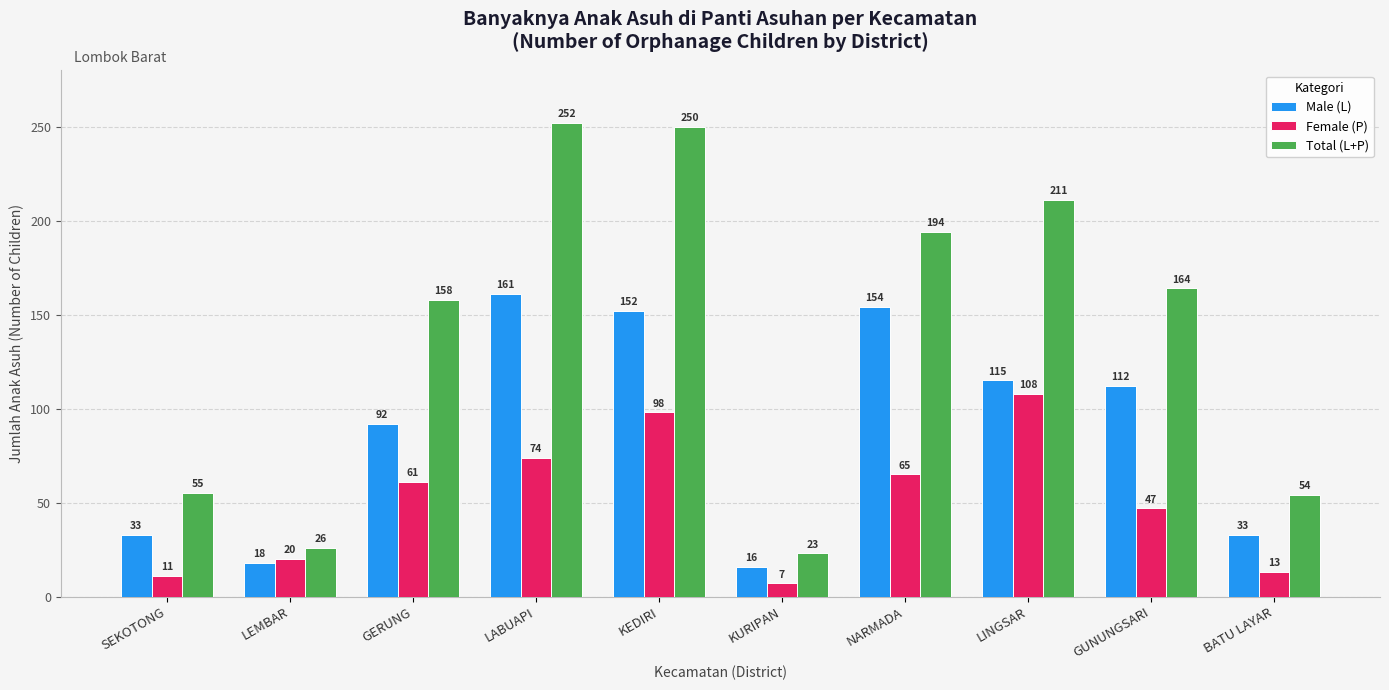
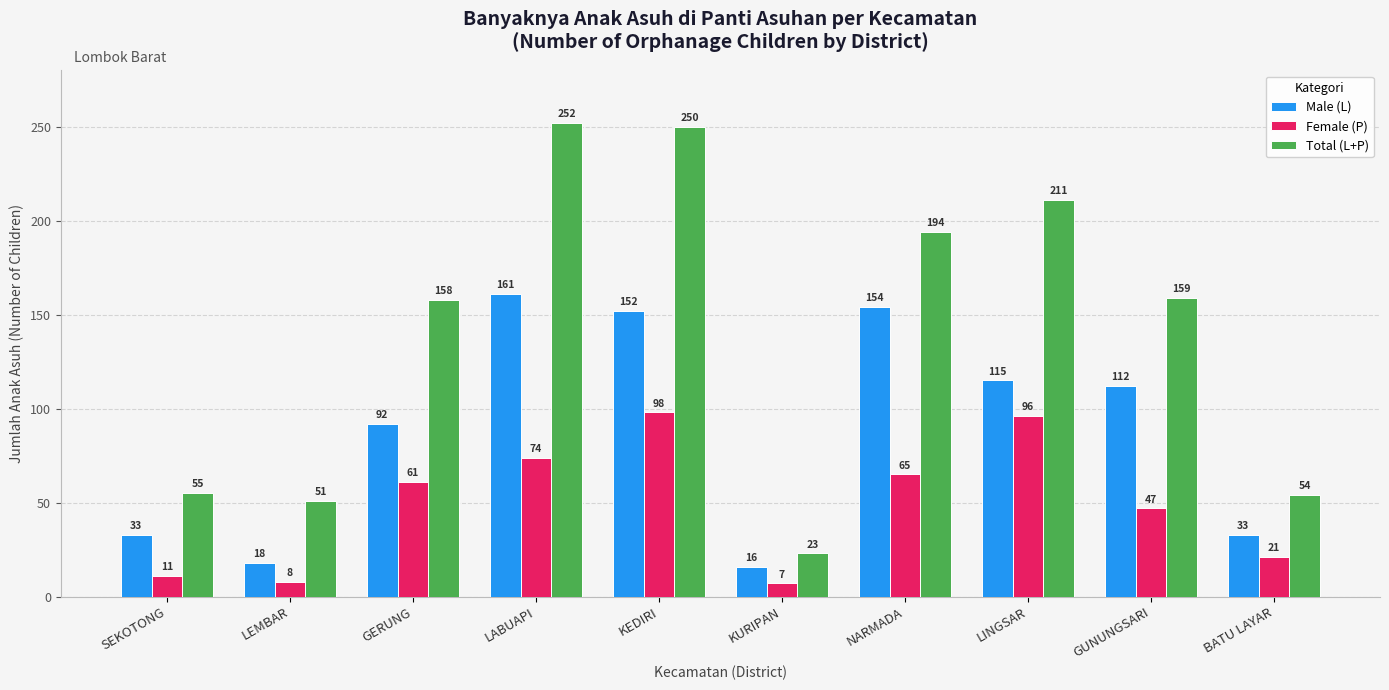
  {
    "Male (L)": {
      "SEKOTONG": 33,
      "LEMBAR": 18,
      "GERUNG": 92,
      "LABUAPI": 161,
      "KEDIRI": 152,
      "KURIPAN": 16,
      "NARMADA": 154,
      "LINGSAR": 115,
      "GUNUNGSARI": 112,
      "BATU LAYAR": 33
    },
    "Female (P)": {
      "SEKOTONG": 11,
-     "LEMBAR": 20,
+     "LEMBAR": 8,
      "GERUNG": 61,
      "LABUAPI": 74,
      "KEDIRI": 98,
      "KURIPAN": 7,
      "NARMADA": 65,
-     "LINGSAR": 108,
+     "LINGSAR": 96,
      "GUNUNGSARI": 47,
-     "BATU LAYAR": 13
+     "BATU LAYAR": 21
    },
    "Total (L+P)": {
      "SEKOTONG": 55,
-     "LEMBAR": 26,
+     "LEMBAR": 51,
      "GERUNG": 158,
      "LABUAPI": 252,
      "KEDIRI": 250,
      "KURIPAN": 23,
      "NARMADA": 194,
      "LINGSAR": 211,
-     "GUNUNGSARI": 164,
+     "GUNUNGSARI": 159,
      "BATU LAYAR": 54
    }
  }
